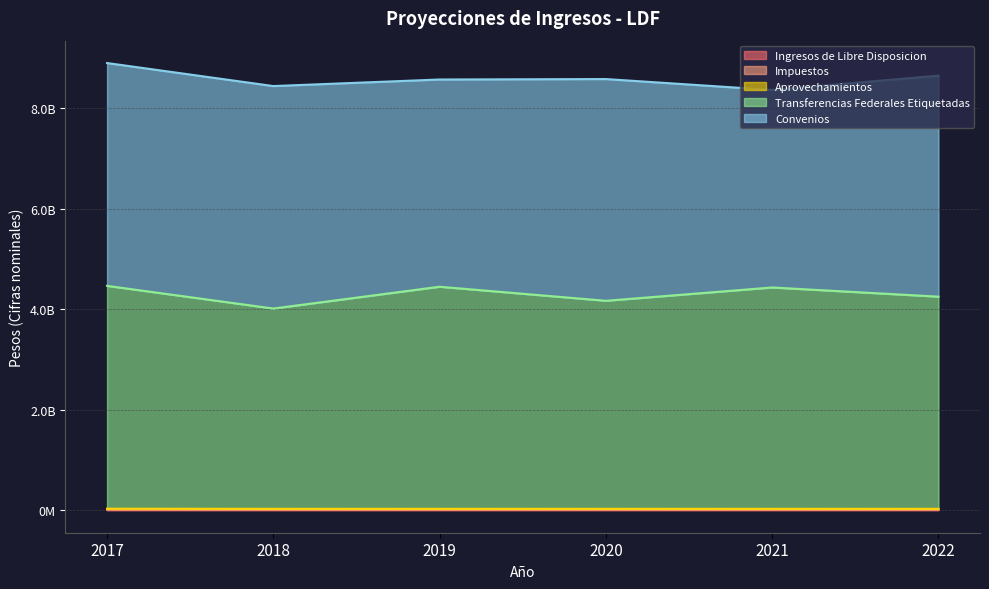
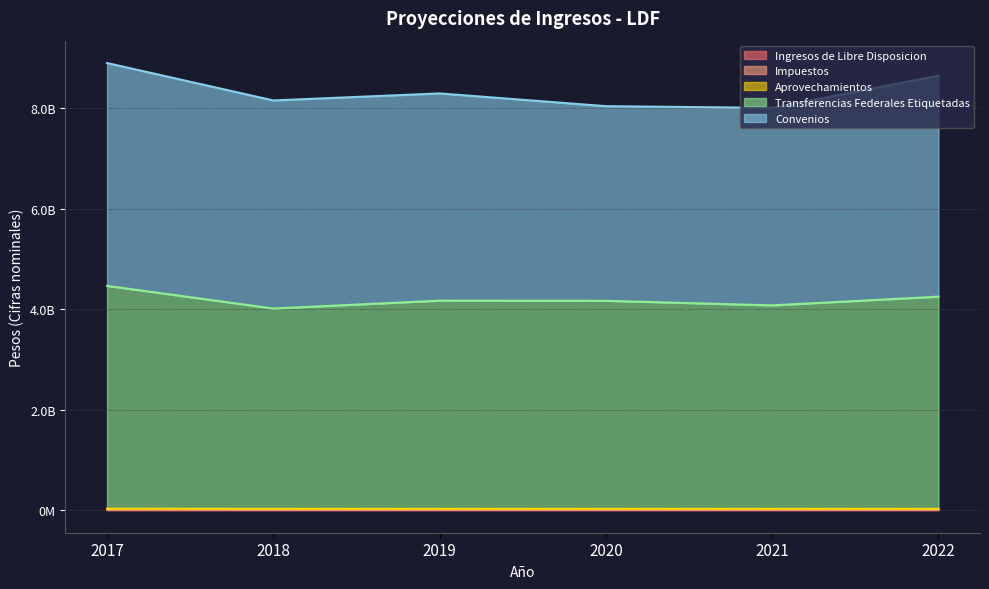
  {
    "Transferencias Federales Etiquetadas": {
      "2017": 4400000000,
      "2018": 4000000000,
-     "2019": 4400000000,
+     "2019": 4100000000,
      "2020": 4100000000,
-     "2021": 4400000000,
+     "2021": 4000000000,
      "2022": 4200000000
    },
    "Convenios": {
      "2017": 4400000000,
-     "2018": 4400000000,
+     "2018": 4100000000,
      "2019": 4100000000,
-     "2020": 4400000000
+     "2020": 3900000000
    }
  }
